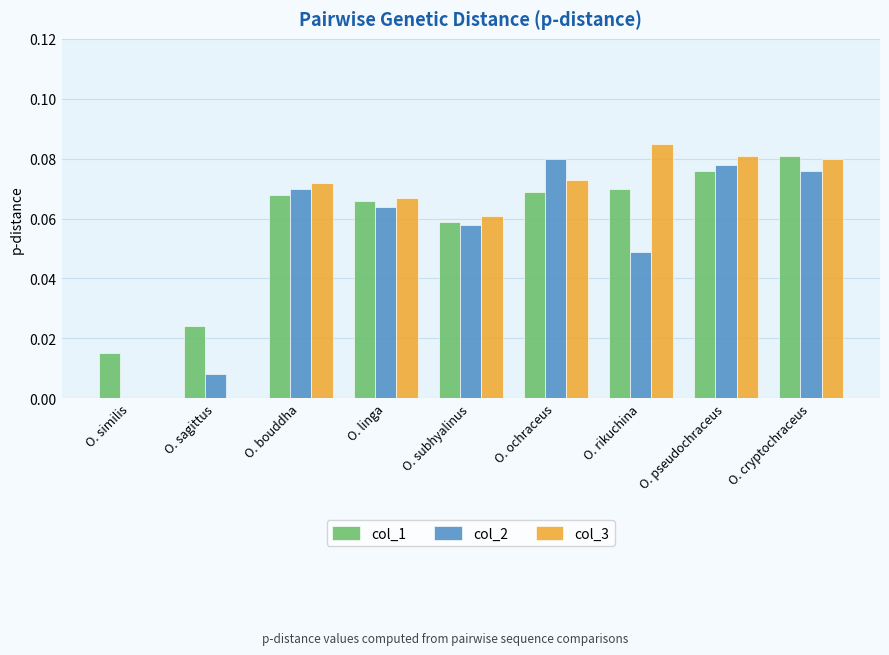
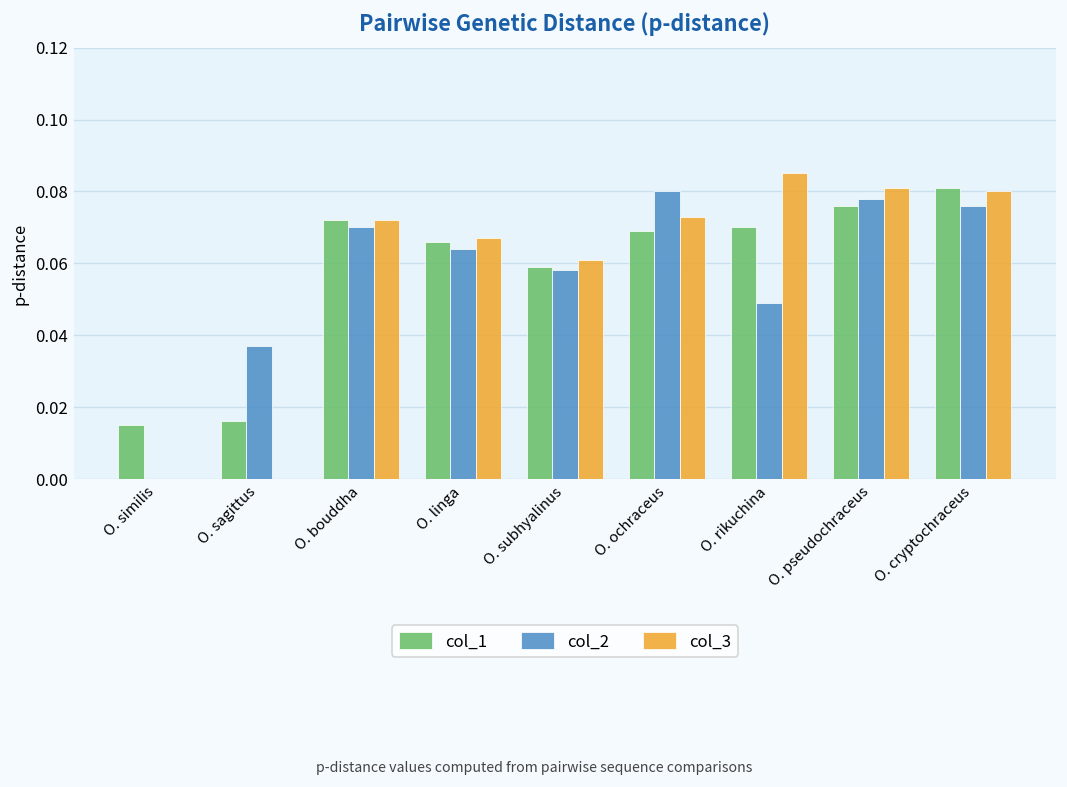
  {
    "col_1": {
      "O. similis": 0.015,
-     "O. sagittus": 0.024,
-     "O. bouddha": 0.068,
+     "O. sagittus": 0.016,
+     "O. bouddha": 0.072,
      "O. linga": 0.066,
      "O. subhyalinus": 0.059,
      "O. ochraceus": 0.069,
      "O. rikuchina": 0.070,
      "O. pseudochraceus": 0.076,
      "O. cryptochraceus": 0.081
    },
    "col_2": {
      "O. similis": 0.000,
-     "O. sagittus": 0.008,
+     "O. sagittus": 0.037,
      "O. bouddha": 0.070,
      "O. linga": 0.064,
      "O. subhyalinus": 0.058,
      "O. ochraceus": 0.080,
      "O. rikuchina": 0.049,
      "O. pseudochraceus": 0.078,
      "O. cryptochraceus": 0.076
    },
    "col_3": {
      "O. similis": 0.000,
      "O. sagittus": 0.000,
      "O. bouddha": 0.072,
      "O. linga": 0.067,
      "O. subhyalinus": 0.061,
      "O. ochraceus": 0.073,
      "O. rikuchina": 0.085,
      "O. pseudochraceus": 0.081,
      "O. cryptochraceus": 0.080
    }
  }
